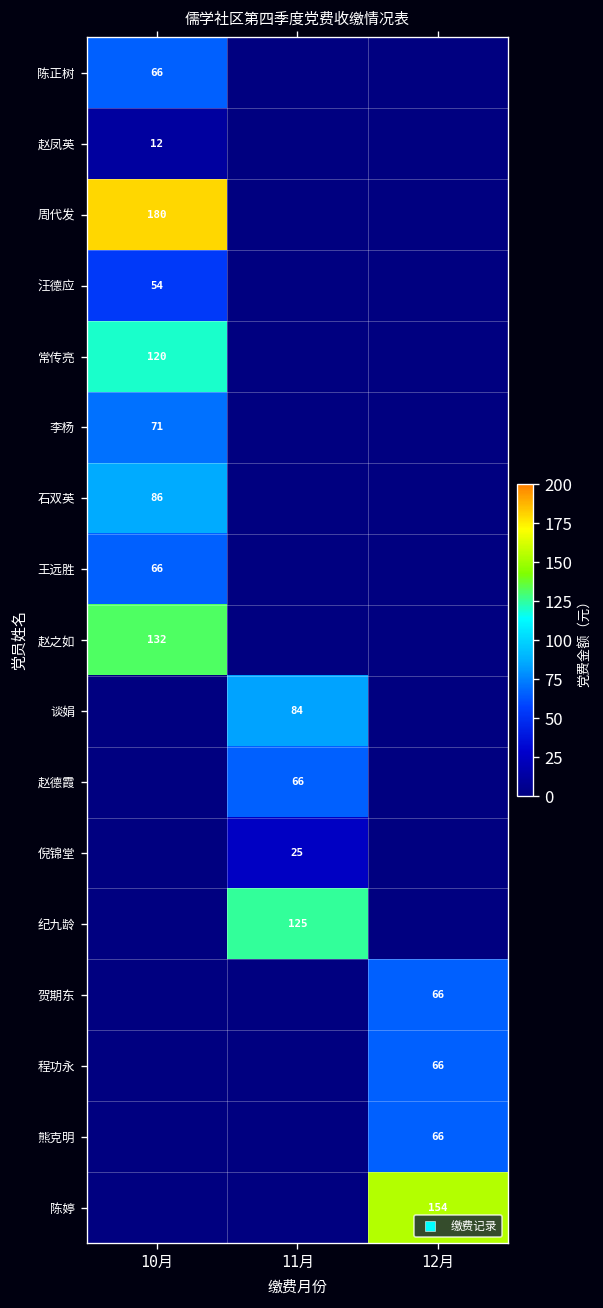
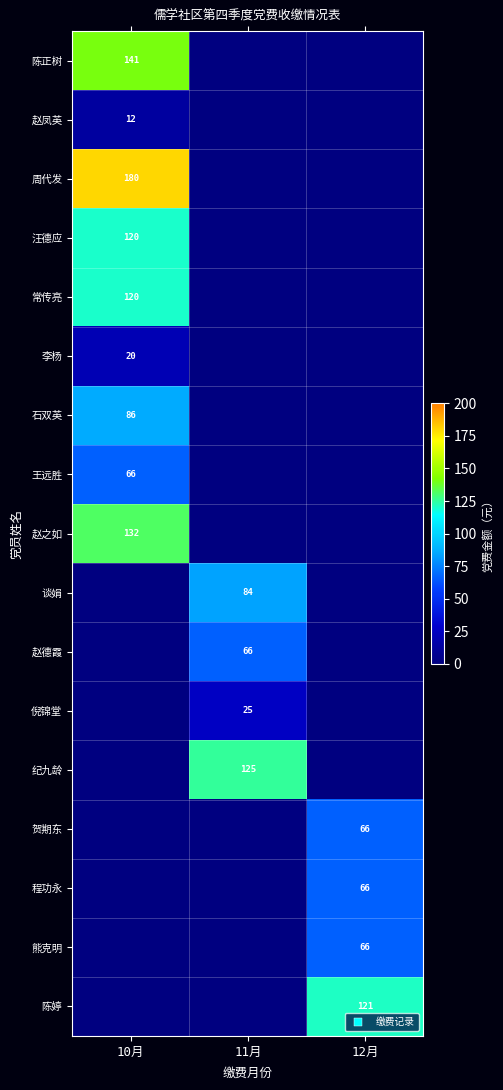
  {
    "陈正树": {
-     "10月": 66
+     "10月": 141
    },
    "赵凤英": {
      "10月": 12
    },
    "周代发": {
      "10月": 180
    },
    "汪德应": {
-     "10月": 54
+     "10月": 120
    },
    "常传亮": {
      "10月": 120
    },
    "李杨": {
-     "10月": 71
+     "10月": 20
    },
    "石双英": {
      "10月": 86
    },
    "王远胜": {
      "10月": 66
    },
    "赵之如": {
      "10月": 132
    },
    "谈娟": {
      "11月": 84
    },
    "赵德霞": {
      "11月": 66
    },
    "倪锦堂": {
      "11月": 25
    },
    "纪九龄": {
      "11月": 125
    },
    "贺期东": {
      "12月": 66
    },
    "程功永": {
      "12月": 66
    },
    "熊克明": {
      "12月": 66
    },
    "陈婷": {
-     "12月": 154
+     "12月": 121
    }
  }
